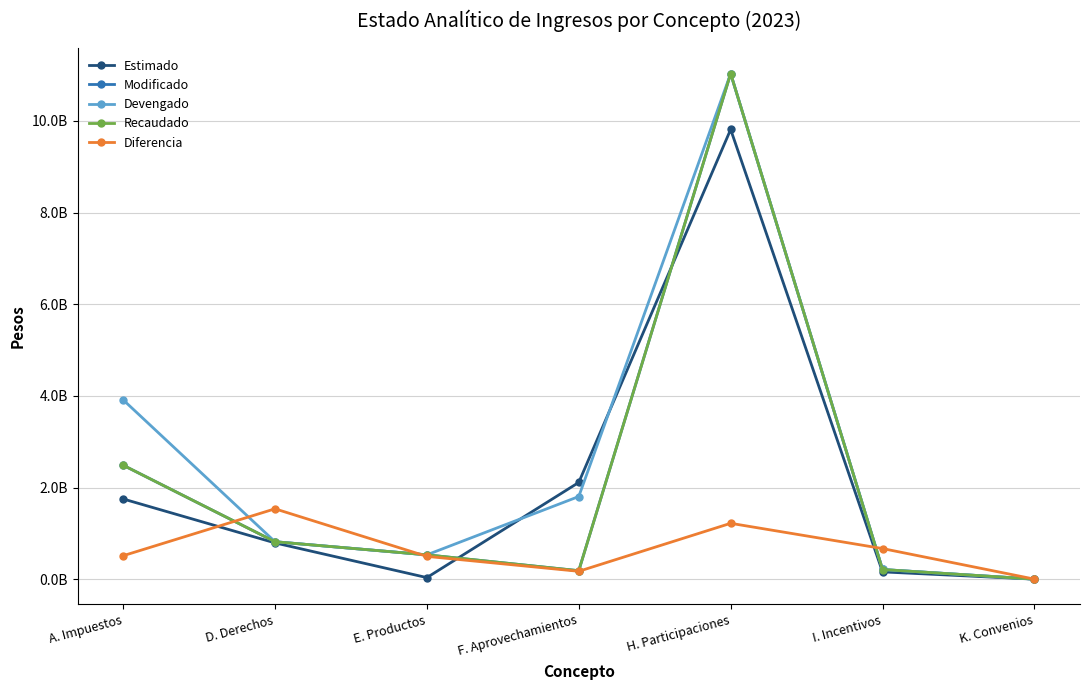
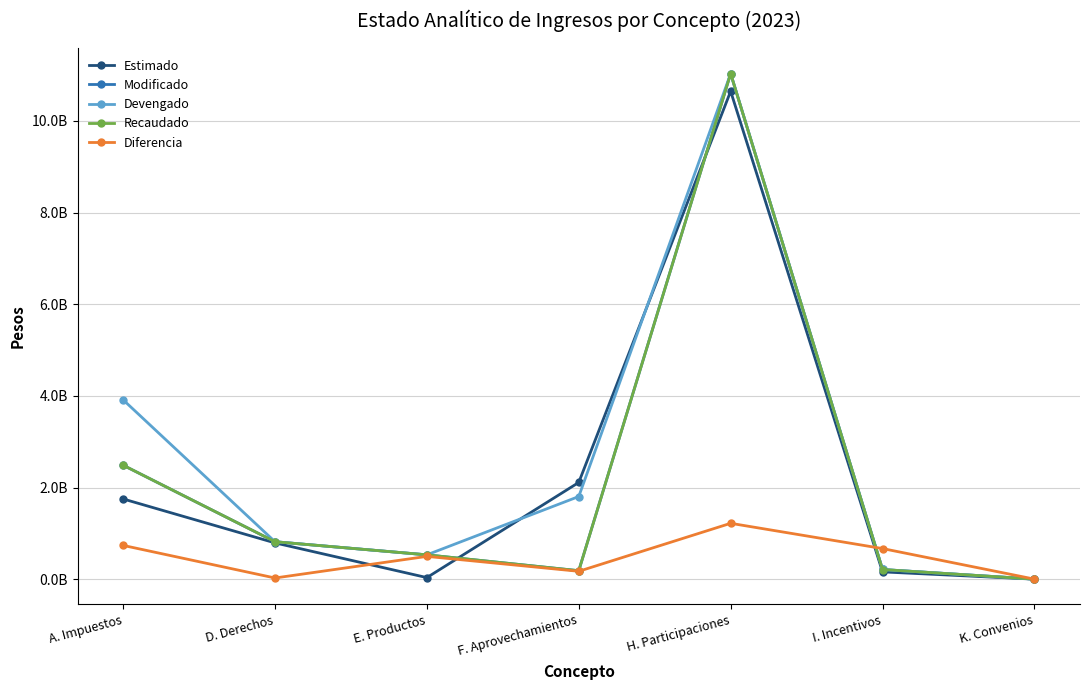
  {
    "Estimado": {
      "A. Impuestos": 1800000000,
      "E. Productos": 0,
      "F. Aprovechamientos": 2100000000,
-     "H. Participaciones": 9800000000
+     "H. Participaciones": 10600000000
    },
    "Recaudado": {
      "A. Impuestos": 2500000000
    },
    "Devengado": {
      "A. Impuestos": 3900000000,
      "F. Aprovechamientos": 1800000000
    },
    "Diferencia": {
-     "A. Impuestos": 500000000,
-     "D. Derechos": 1500000000,
+     "A. Impuestos": 700000000,
+     "D. Derechos": 0,
      "H. Participaciones": 1200000000,
      "I. Incentivos": 700000000
    }
  }
